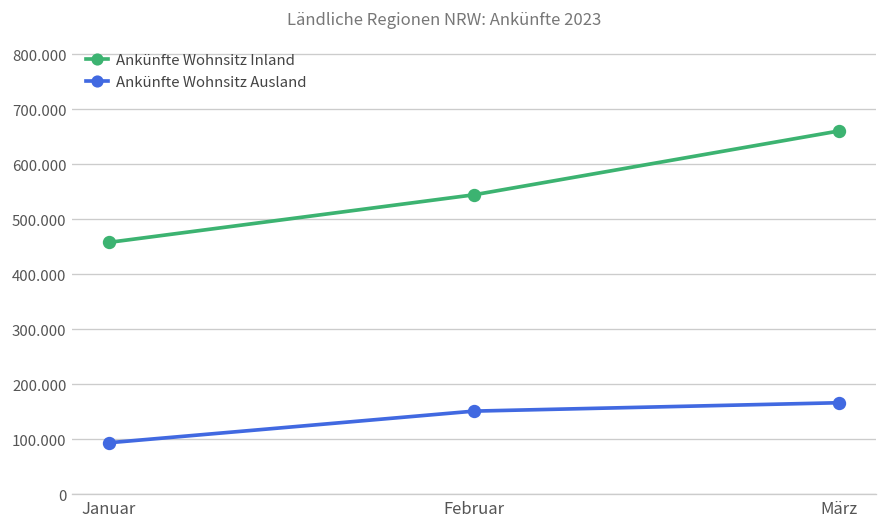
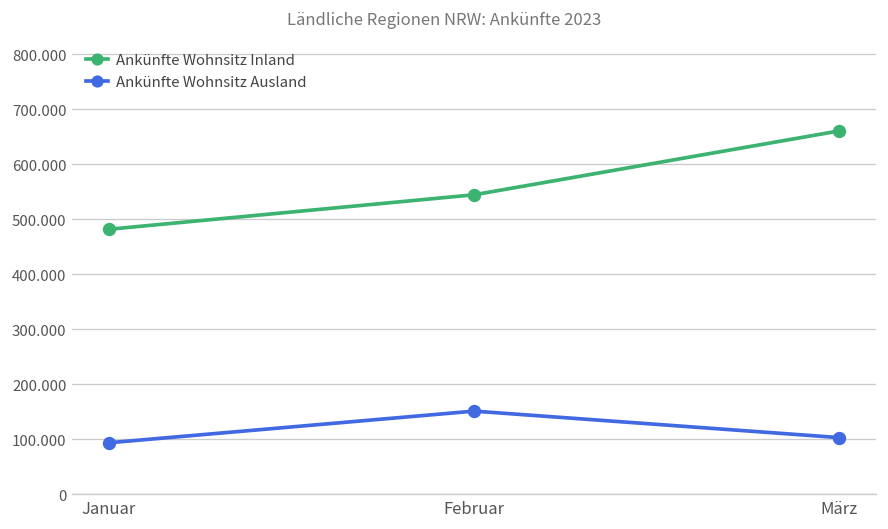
  {
    "Ankünfte Wohnsitz Inland": {
-     "Januar": 460,
+     "Januar": 480,
      "Februar": 540,
      "März": 660
    },
    "Ankünfte Wohnsitz Ausland": {
      "Januar": 90,
      "Februar": 150,
-     "März": 170
+     "März": 100
    }
  }
